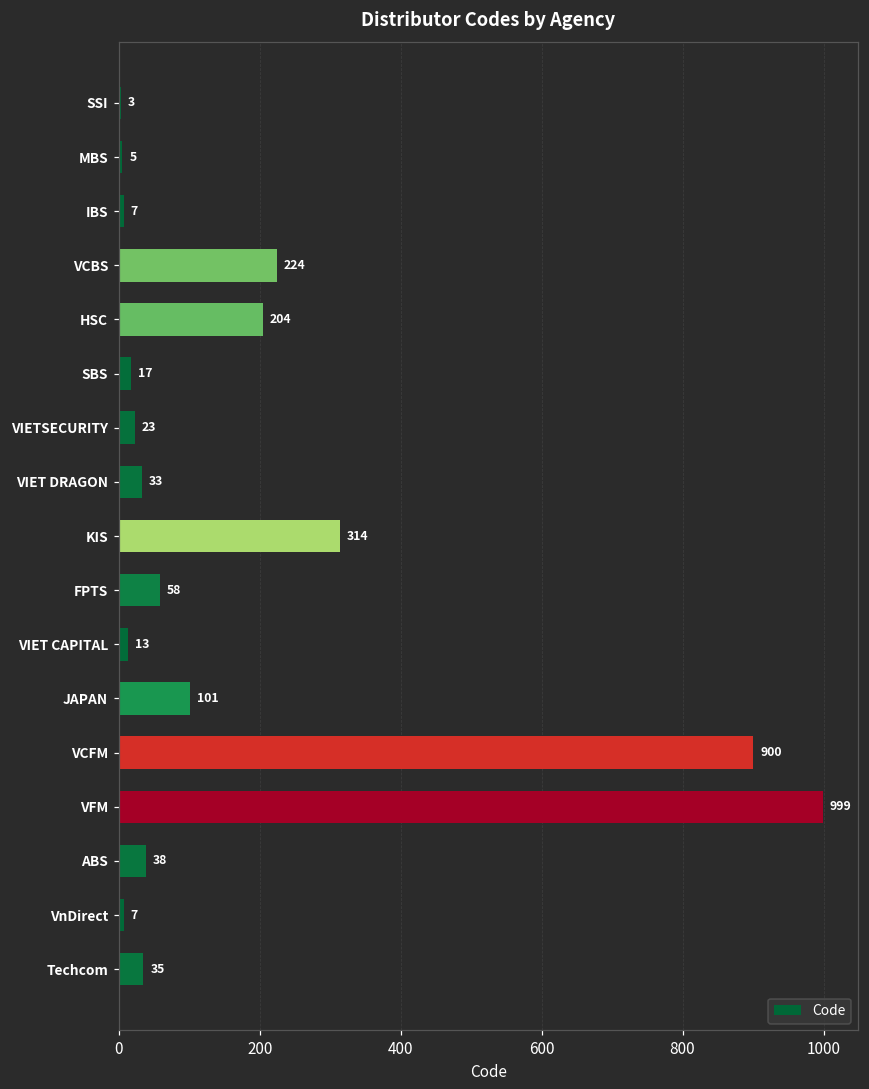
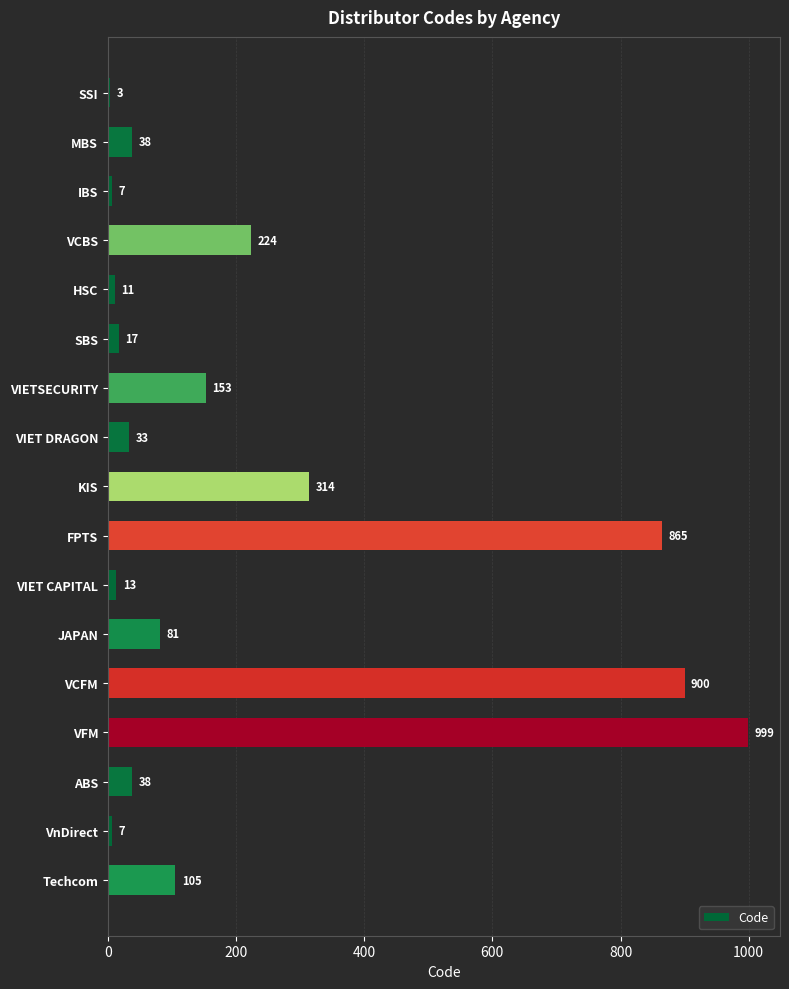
  {
    "SSI": 3,
-   "MBS": 5,
+   "MBS": 38,
    "IBS": 7,
    "VCBS": 224,
-   "HSC": 204,
+   "HSC": 11,
    "SBS": 17,
-   "VIETSECURITY": 23,
+   "VIETSECURITY": 153,
    "VIET DRAGON": 33,
    "KIS": 314,
-   "FPTS": 58,
+   "FPTS": 865,
    "VIET CAPITAL": 13,
-   "JAPAN": 101,
+   "JAPAN": 81,
    "VCFM": 900,
    "VFM": 999,
    "ABS": 38,
    "VnDirect": 7,
-   "Techcom": 35
+   "Techcom": 105
  }
